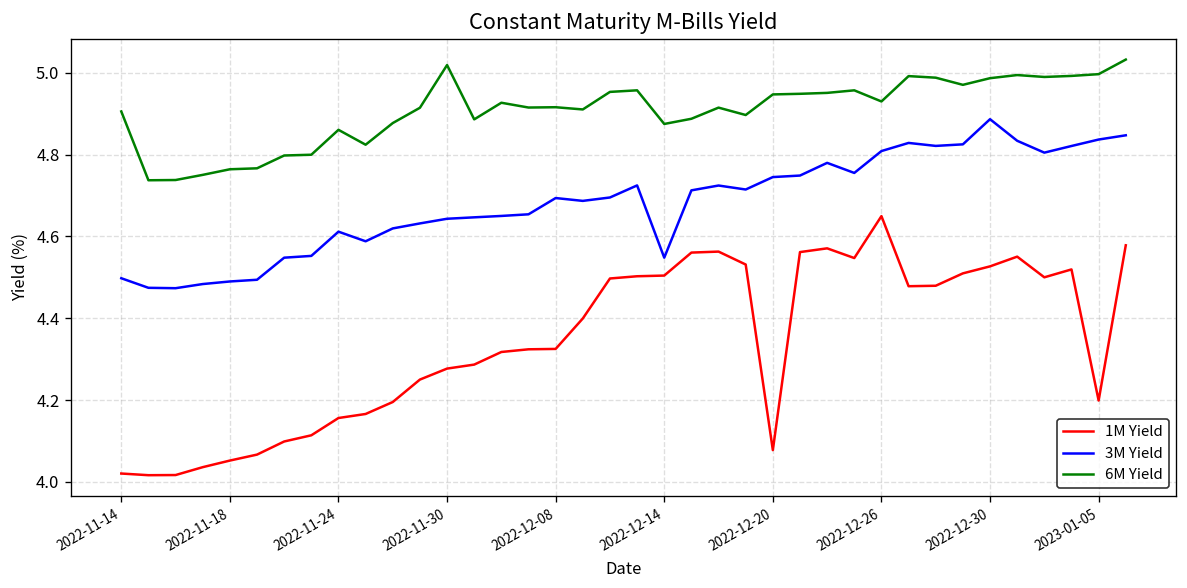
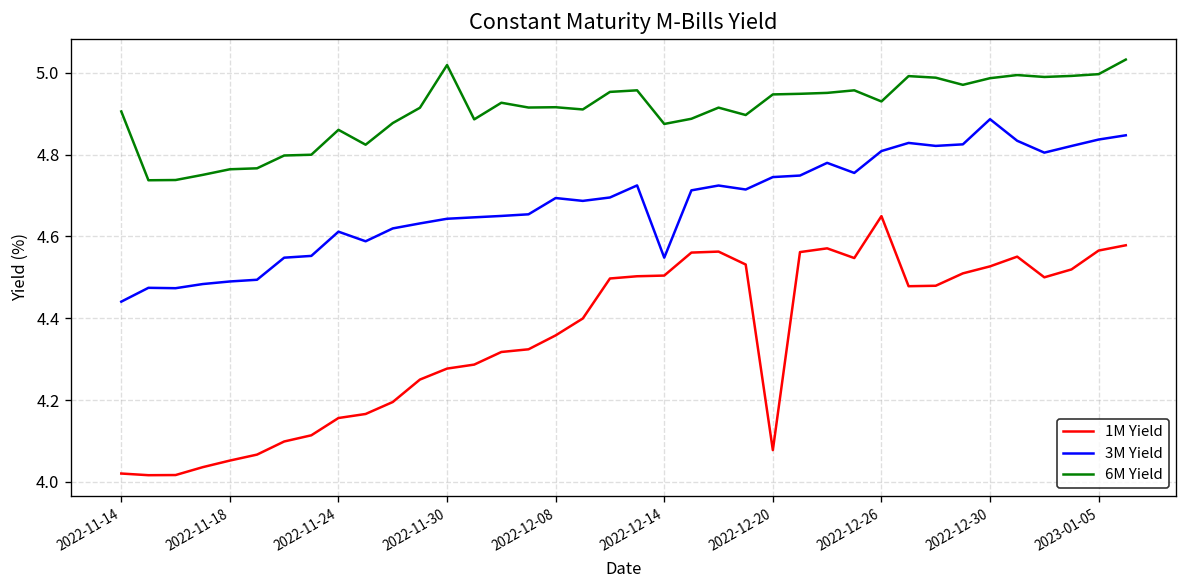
  {
    "1M Yield": {
      "2022-11-14": 4.02,
      "2022-11-18": 4.05,
      "2022-11-24": 4.16,
      "2022-11-30": 4.28,
-     "2022-12-08": 4.32,
+     "2022-12-08": 4.36,
      "2022-12-14": 4.50,
      "2022-12-20": 4.08,
      "2022-12-26": 4.65,
      "2022-12-30": 4.53,
-     "2023-01-05": 4.20
+     "2023-01-05": 4.57
    },
    "3M Yield": {
-     "2022-11-14": 4.50,
+     "2022-11-14": 4.44,
      "2022-11-18": 4.49,
      "2022-11-24": 4.61,
      "2022-11-30": 4.64,
      "2022-12-08": 4.69,
      "2022-12-14": 4.55,
      "2022-12-20": 4.74,
      "2022-12-26": 4.81,
      "2022-12-30": 4.89,
      "2023-01-05": 4.84
    },
    "6M Yield": {
      "2022-11-14": 4.91,
      "2022-11-18": 4.76,
      "2022-11-24": 4.86,
      "2022-11-30": 5.02,
      "2022-12-08": 4.92,
      "2022-12-14": 4.87,
      "2022-12-20": 4.95,
      "2022-12-26": 4.93,
      "2022-12-30": 4.99,
      "2023-01-05": 5.00
    }
  }
